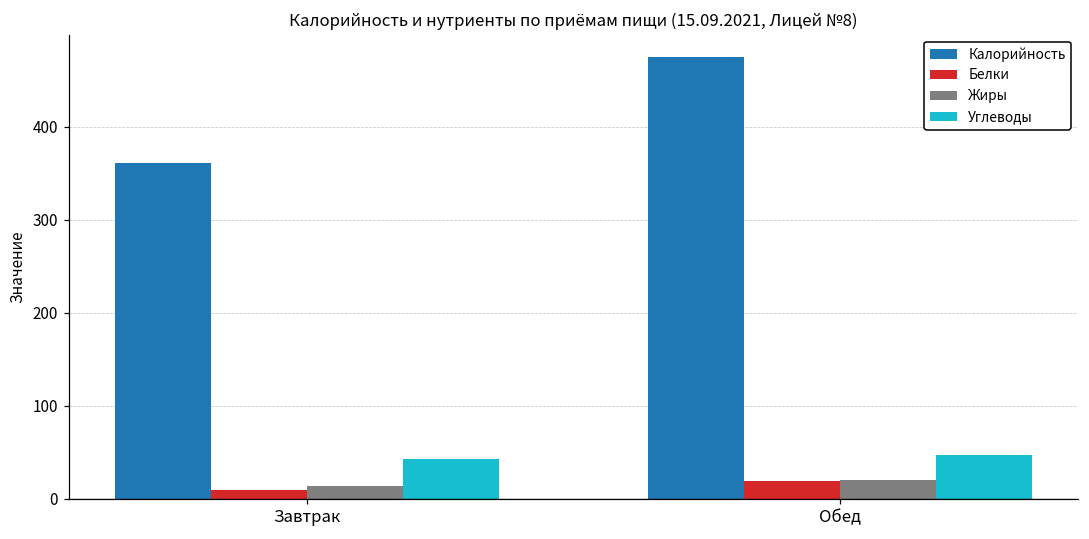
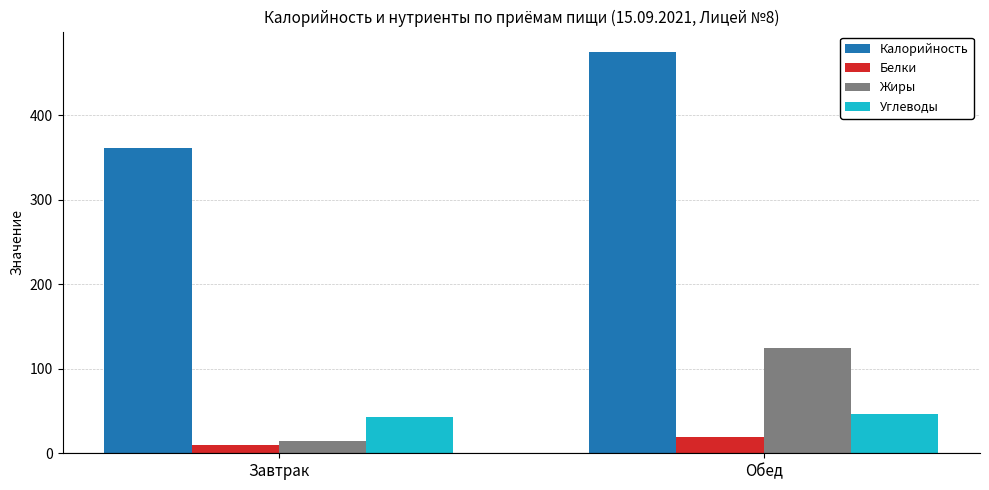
  {
    "Калорийность": {
      "Завтрак": 360,
      "Обед": 480
    },
    "Белки": {
      "Завтрак": 10,
      "Обед": 20
    },
    "Жиры": {
      "Завтрак": 10,
-     "Обед": 20
+     "Обед": 130
    },
    "Углеводы": {
      "Завтрак": 40,
      "Обед": 50
    }
  }
